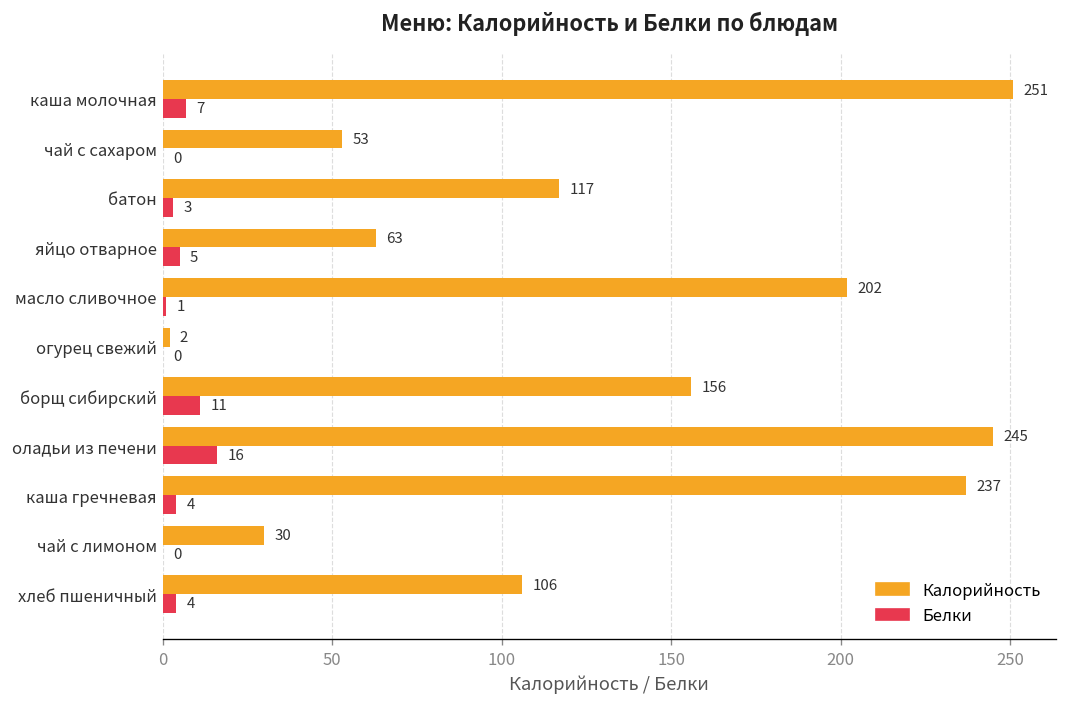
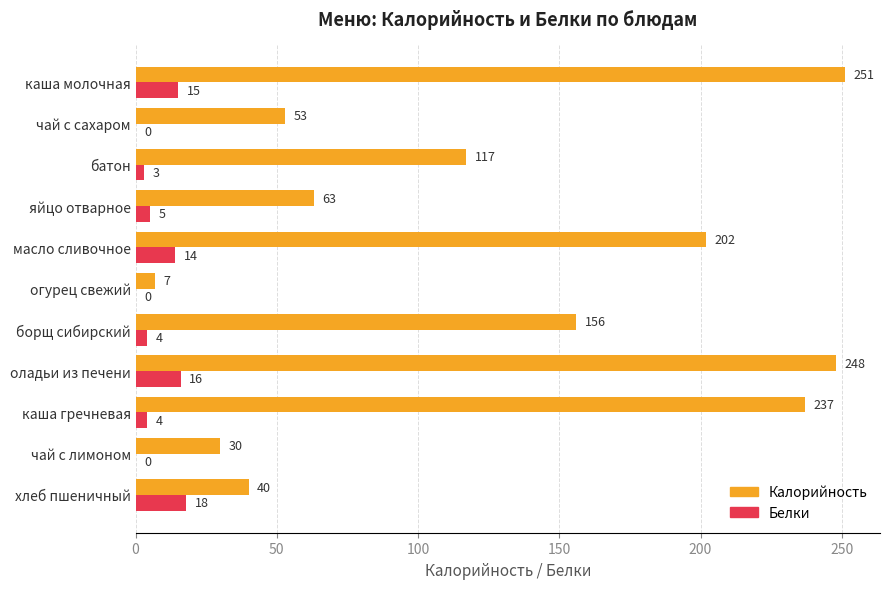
  {
    "Калорийность": {
      "каша молочная": 251,
      "чай с сахаром": 53,
      "батон": 117,
      "яйцо отварное": 63,
      "масло сливочное": 202,
-     "огурец свежий": 2,
+     "огурец свежий": 7,
      "борщ сибирский": 156,
-     "оладьи из печени": 245,
+     "оладьи из печени": 248,
      "каша гречневая": 237,
      "чай с лимоном": 30,
-     "хлеб пшеничный": 106
+     "хлеб пшеничный": 40
    },
    "Белки": {
-     "каша молочная": 7,
+     "каша молочная": 15,
      "чай с сахаром": 0,
      "батон": 3,
      "яйцо отварное": 5,
-     "масло сливочное": 1,
+     "масло сливочное": 14,
      "огурец свежий": 0,
-     "борщ сибирский": 11,
+     "борщ сибирский": 4,
      "оладьи из печени": 16,
      "каша гречневая": 4,
      "чай с лимоном": 0,
-     "хлеб пшеничный": 4
+     "хлеб пшеничный": 18
    }
  }
